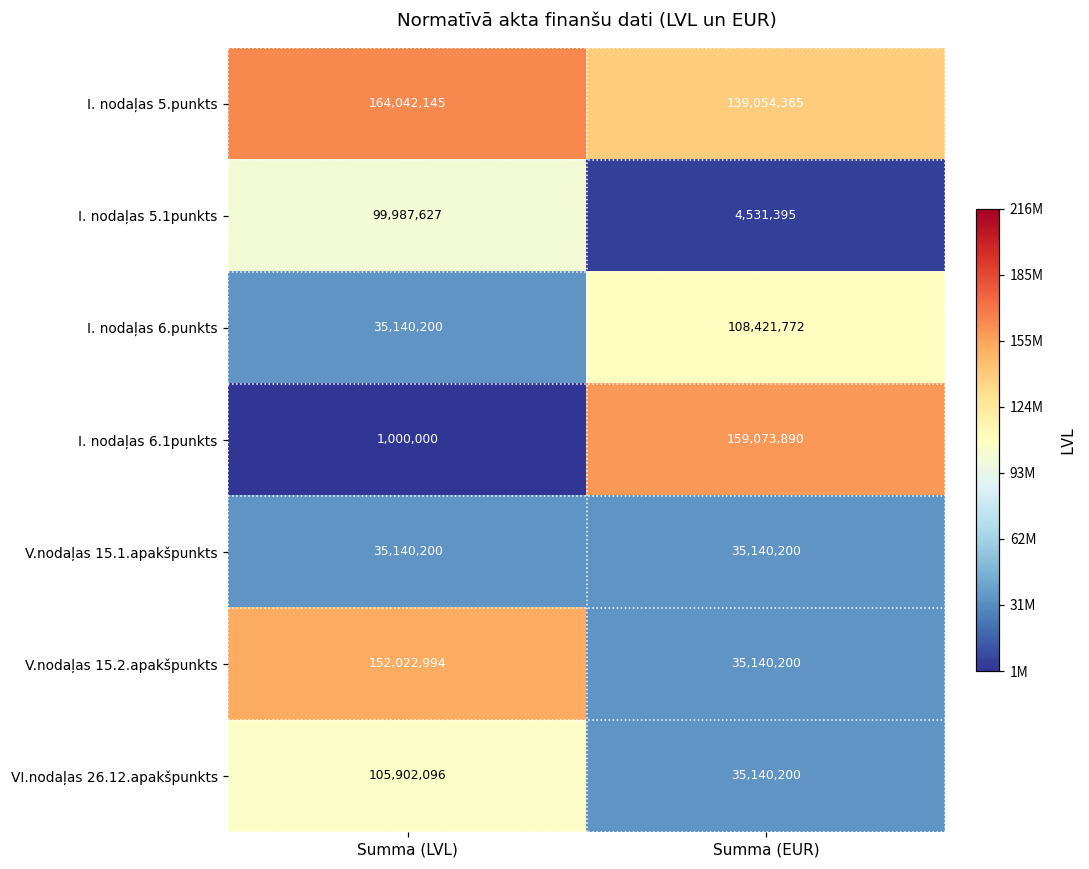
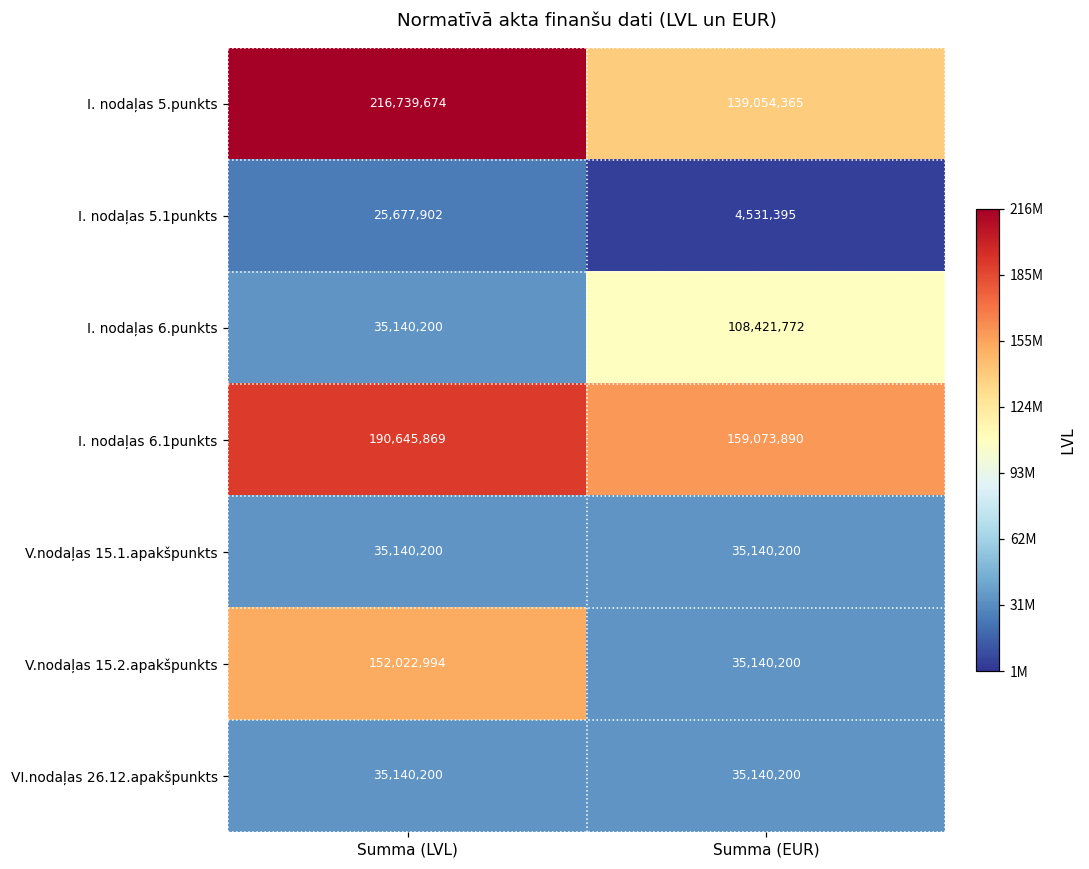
  {
    "I. nodaļas 5.punkts": {
-     "Summa (LVL)": "164,042,145",
+     "Summa (LVL)": "216,739,674",
      "Summa (EUR)": "139,054,365"
    },
    "I. nodaļas 5.1punkts": {
-     "Summa (LVL)": "99,987,627",
+     "Summa (LVL)": "25,677,902",
      "Summa (EUR)": "4,531,395"
    },
    "I. nodaļas 6.punkts": {
      "Summa (LVL)": "35,140,200",
      "Summa (EUR)": "108,421,772"
    },
    "I. nodaļas 6.1punkts": {
-     "Summa (LVL)": "1,000,000",
+     "Summa (LVL)": "190,645,869",
      "Summa (EUR)": "159,073,890"
    },
    "V.nodaļas 15.1.apakšpunkts": {
      "Summa (LVL)": "35,140,200",
      "Summa (EUR)": "35,140,200"
    },
    "V.nodaļas 15.2.apakšpunkts": {
      "Summa (LVL)": "152,022,994",
      "Summa (EUR)": "35,140,200"
    },
    "VI.nodaļas 26.12.apakšpunkts": {
-     "Summa (LVL)": "105,902,096",
+     "Summa (LVL)": "35,140,200",
      "Summa (EUR)": "35,140,200"
    }
  }
